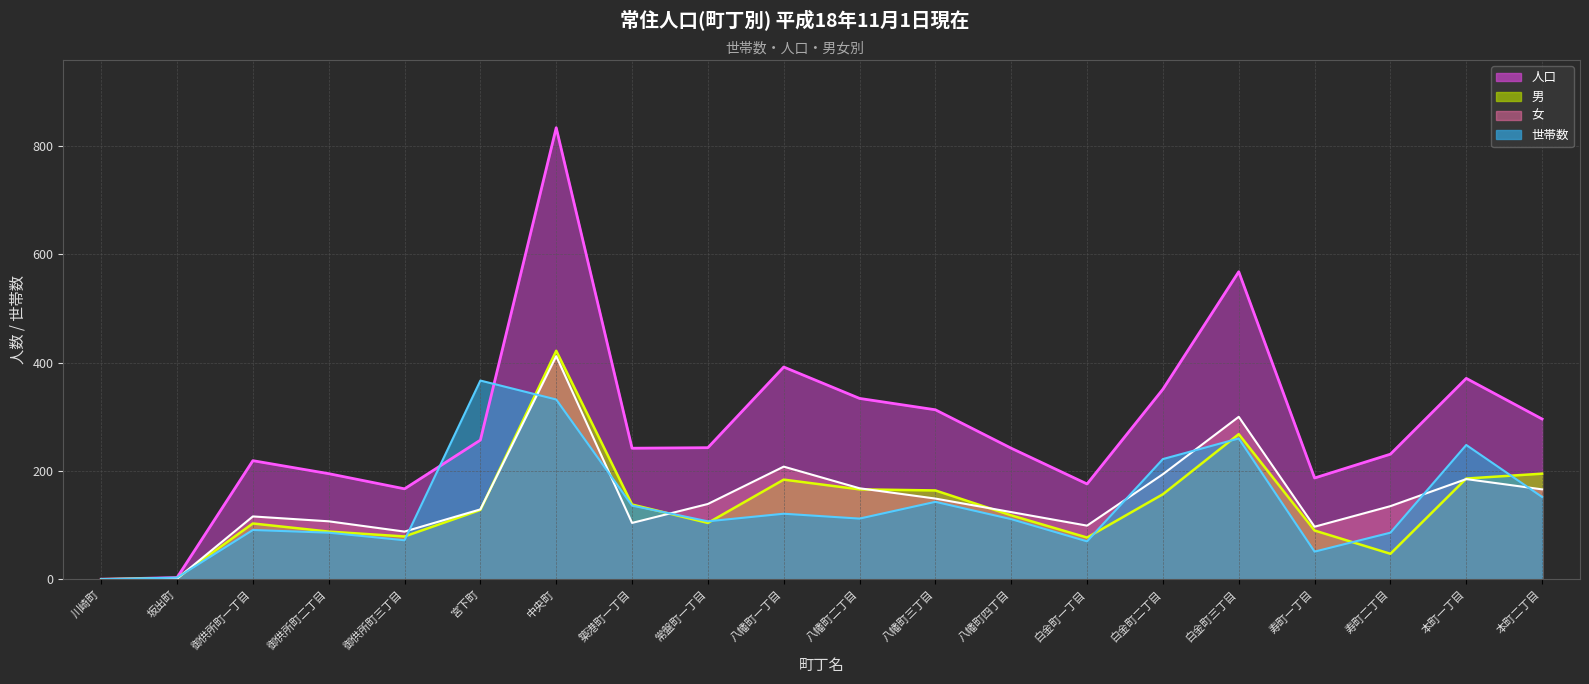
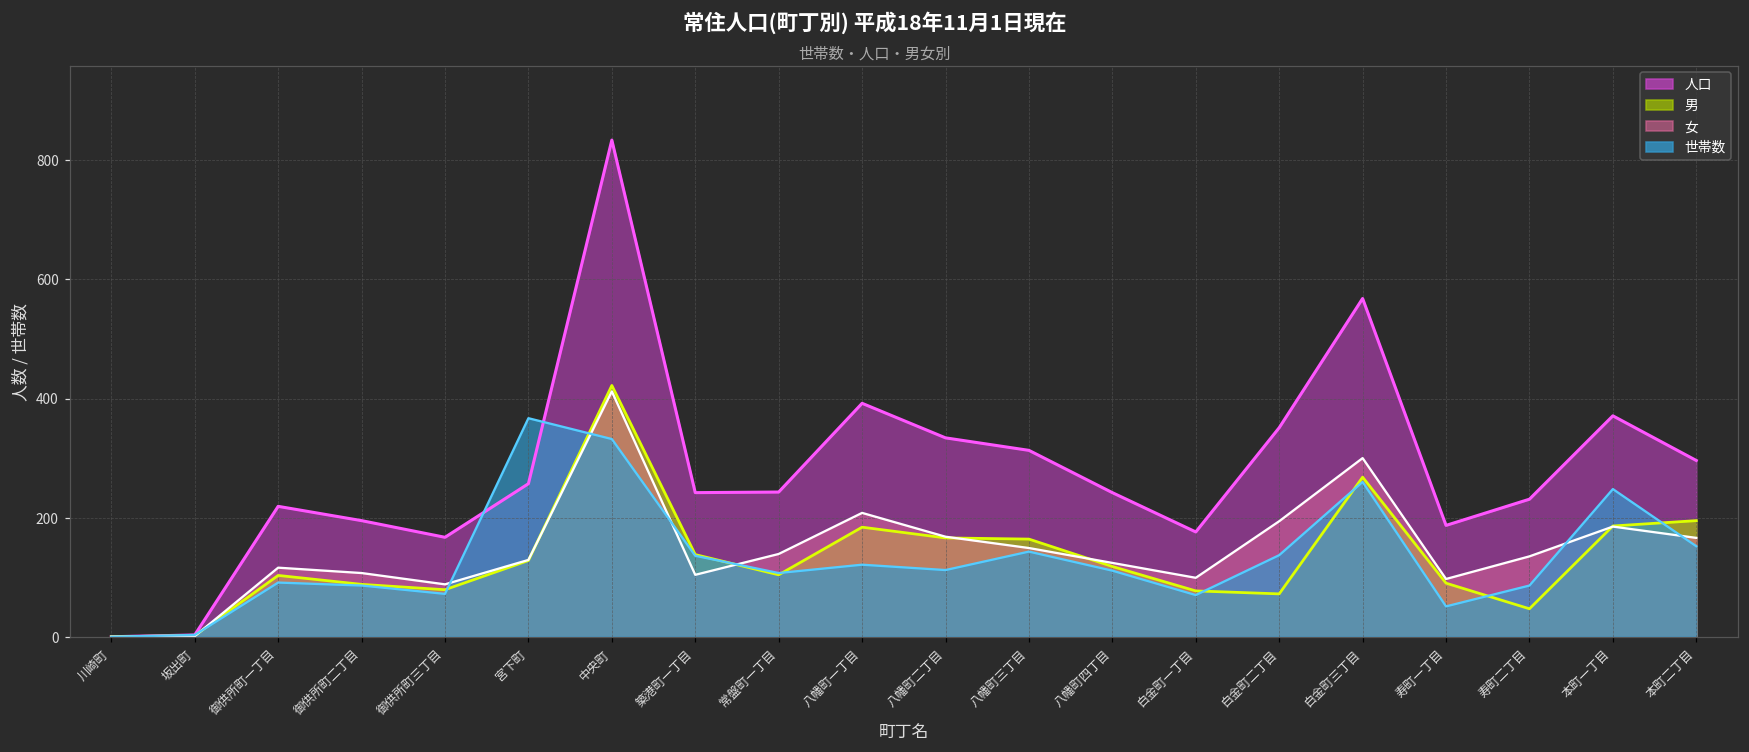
  {
    "男": {
      "御供所町一丁目": 100,
      "御供所町三丁目": 80,
      "中央町": 420,
      "八幡町一丁目": 180,
      "八幡町三丁目": 160,
      "八幡町四丁目": 120,
      "白金町一丁目": 80,
-     "白金町二丁目": 160,
+     "白金町二丁目": 70,
      "白金町三丁目": 270,
      "寿町一丁目": 90,
      "寿町二丁目": 50,
      "本町二丁目": 200
    },
    "世帯数": {
      "御供所町一丁目": 90,
      "御供所町三丁目": 70,
      "宮下町": 370,
      "中央町": 330,
      "八幡町一丁目": 120,
      "八幡町二丁目": 110,
      "八幡町三丁目": 140,
      "八幡町四丁目": 110,
      "白金町一丁目": 70,
-     "白金町二丁目": 220,
+     "白金町二丁目": 140,
      "白金町三丁目": 260,
      "寿町一丁目": 50,
      "寿町二丁目": 90,
      "本町一丁目": 250,
      "本町二丁目": 150
    }
  }
